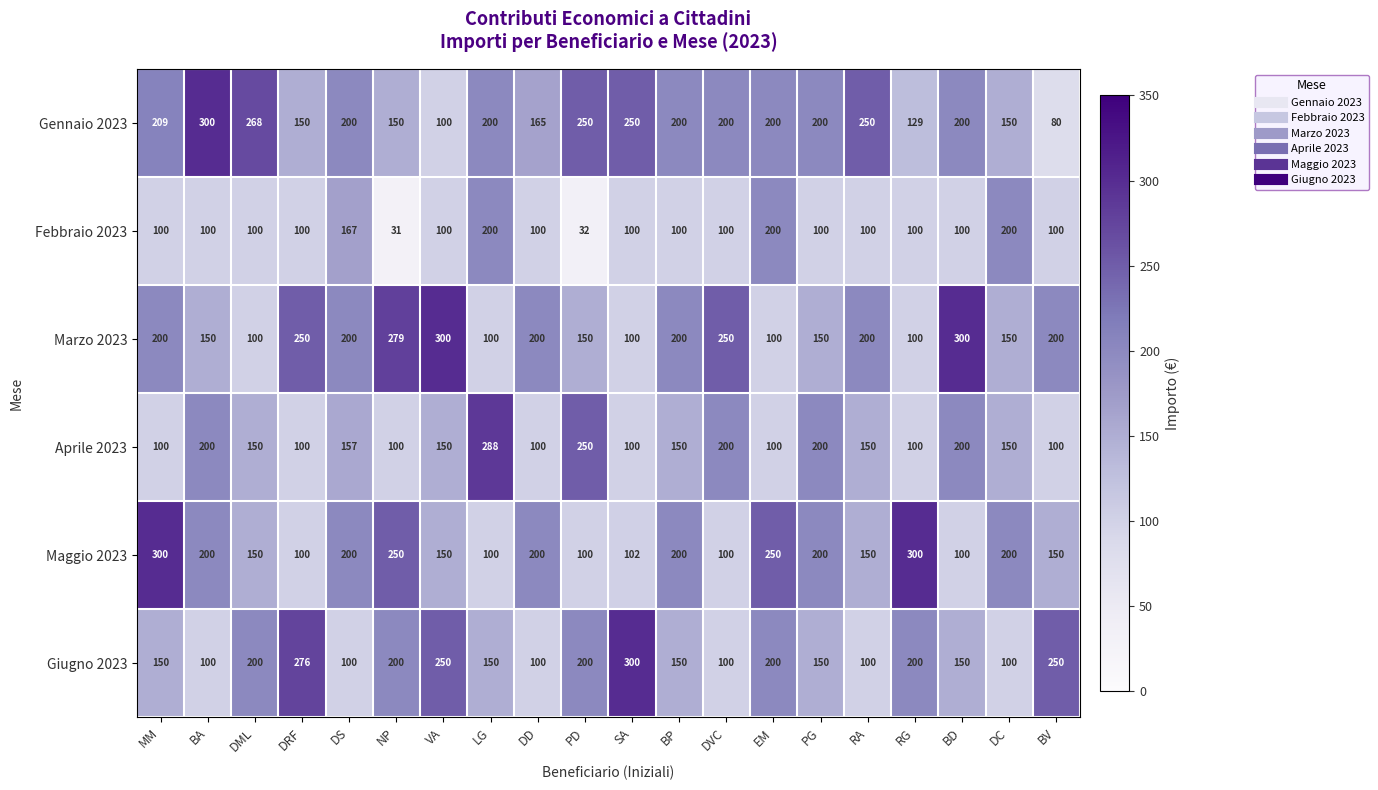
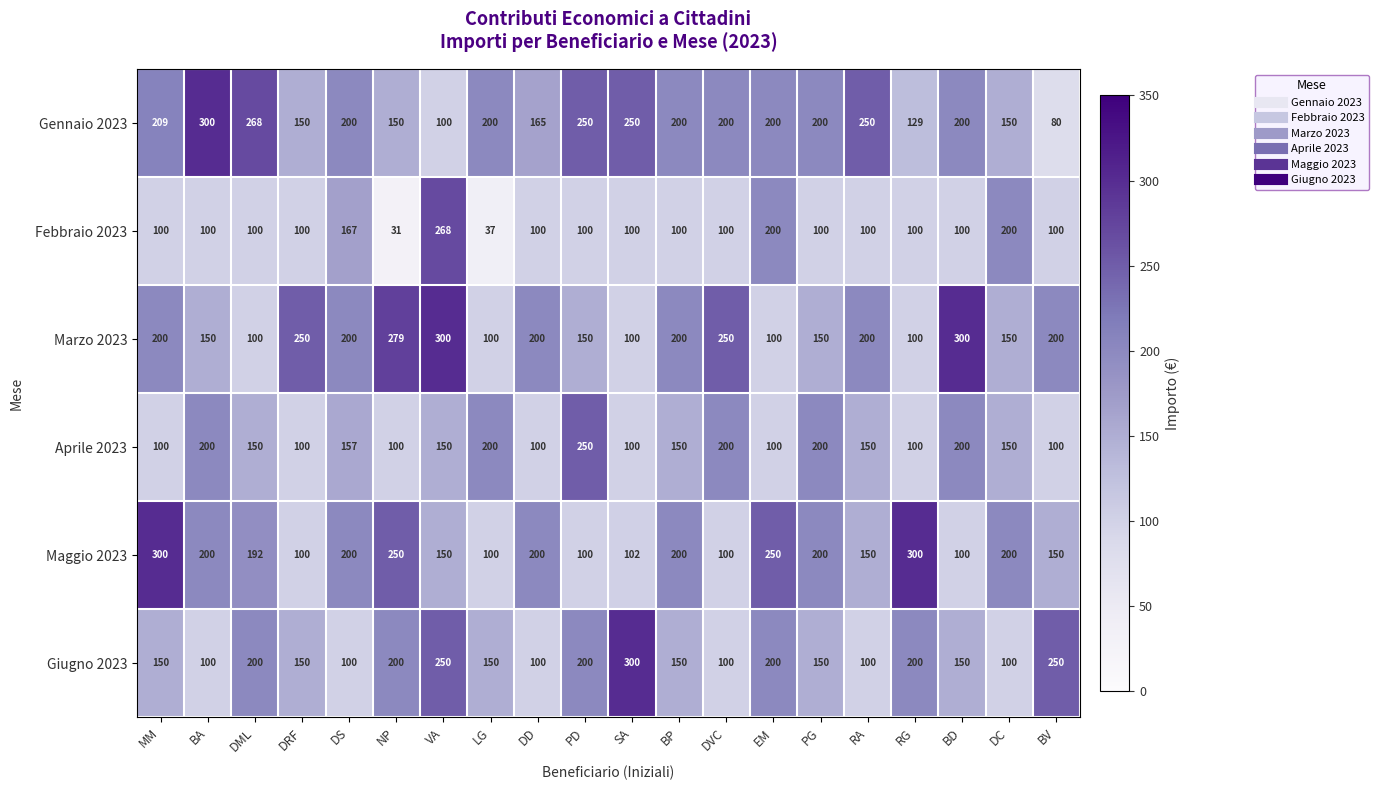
  {
    "Gennaio 2023": {
      "MM": 209,
      "BA": 300,
      "DML": 268,
      "DRF": 150,
      "DS": 200,
      "NP": 150,
      "VA": 100,
      "LG": 200,
      "DD": 165,
      "PD": 250,
      "SA": 250,
      "BP": 200,
      "DVC": 200,
      "EM": 200,
      "PG": 200,
      "RA": 250,
      "RG": 129,
      "BD": 200,
      "DC": 150,
      "BV": 80
    },
    "Febbraio 2023": {
      "MM": 100,
      "BA": 100,
      "DML": 100,
      "DRF": 100,
      "DS": 167,
      "NP": 31,
-     "VA": 100,
-     "LG": 200,
+     "VA": 268,
+     "LG": 37,
      "DD": 100,
-     "PD": 32,
+     "PD": 100,
      "SA": 100,
      "BP": 100,
      "DVC": 100,
      "EM": 200,
      "PG": 100,
      "RA": 100,
      "RG": 100,
      "BD": 100,
      "DC": 200,
      "BV": 100
    },
    "Marzo 2023": {
      "MM": 200,
      "BA": 150,
      "DML": 100,
      "DRF": 250,
      "DS": 200,
      "NP": 279,
      "VA": 300,
      "LG": 100,
      "DD": 200,
      "PD": 150,
      "SA": 100,
      "BP": 200,
      "DVC": 250,
      "EM": 100,
      "PG": 150,
      "RA": 200,
      "RG": 100,
      "BD": 300,
      "DC": 150,
      "BV": 200
    },
    "Aprile 2023": {
      "MM": 100,
      "BA": 200,
      "DML": 150,
      "DRF": 100,
      "DS": 157,
      "NP": 100,
      "VA": 150,
-     "LG": 288,
+     "LG": 200,
      "DD": 100,
      "PD": 250,
      "SA": 100,
      "BP": 150,
      "DVC": 200,
      "EM": 100,
      "PG": 200,
      "RA": 150,
      "RG": 100,
      "BD": 200,
      "DC": 150,
      "BV": 100
    },
    "Maggio 2023": {
      "MM": 300,
      "BA": 200,
-     "DML": 150,
+     "DML": 192,
      "DRF": 100,
      "DS": 200,
      "NP": 250,
      "VA": 150,
      "LG": 100,
      "DD": 200,
      "PD": 100,
      "SA": 102,
      "BP": 200,
      "DVC": 100,
      "EM": 250,
      "PG": 200,
      "RA": 150,
      "RG": 300,
      "BD": 100,
      "DC": 200,
      "BV": 150
    },
    "Giugno 2023": {
      "MM": 150,
      "BA": 100,
      "DML": 200,
-     "DRF": 276,
+     "DRF": 150,
      "DS": 100,
      "NP": 200,
      "VA": 250,
      "LG": 150,
      "DD": 100,
      "PD": 200,
      "SA": 300,
      "BP": 150,
      "DVC": 100,
      "EM": 200,
      "PG": 150,
      "RA": 100,
      "RG": 200,
      "BD": 150,
      "DC": 100,
      "BV": 250
    }
  }
